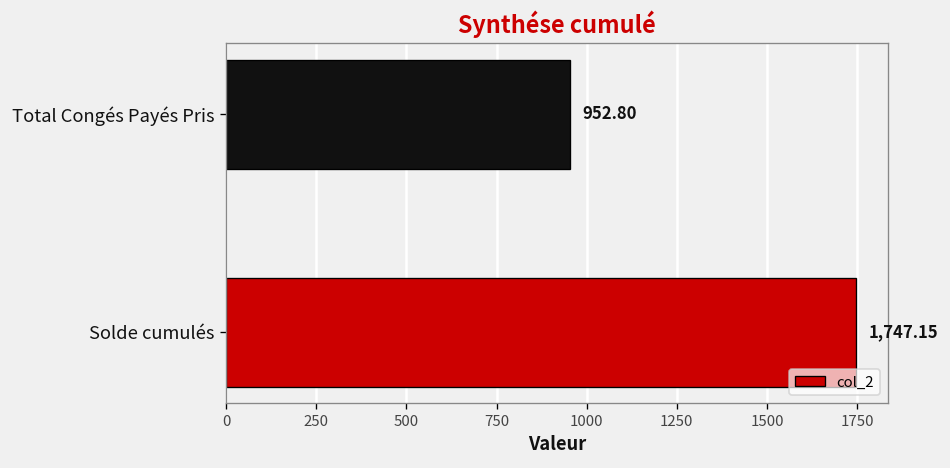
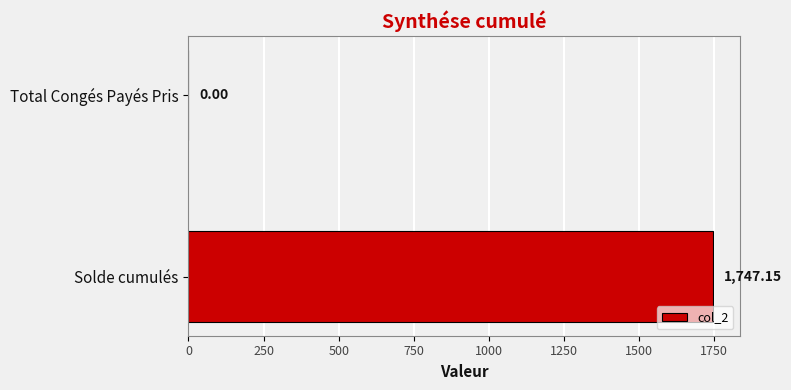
  {
-   "Total Congés Payés Pris": "952.80",
+   "Total Congés Payés Pris": "0.00",
    "Solde cumulés": "1,747.15"
  }
